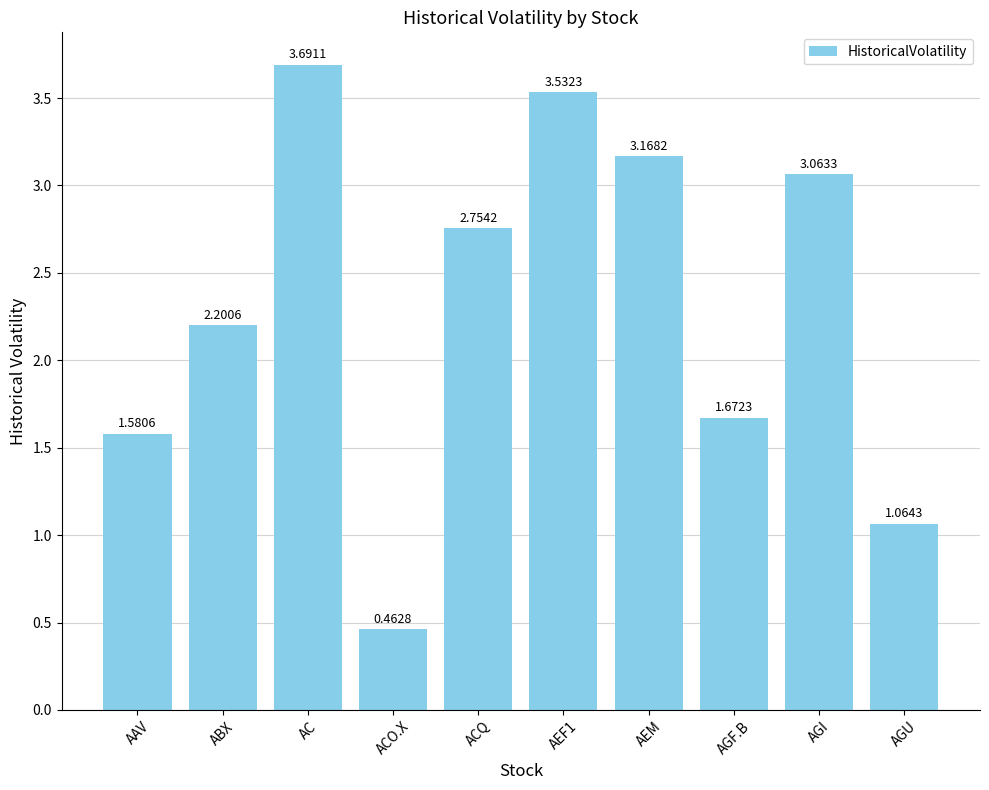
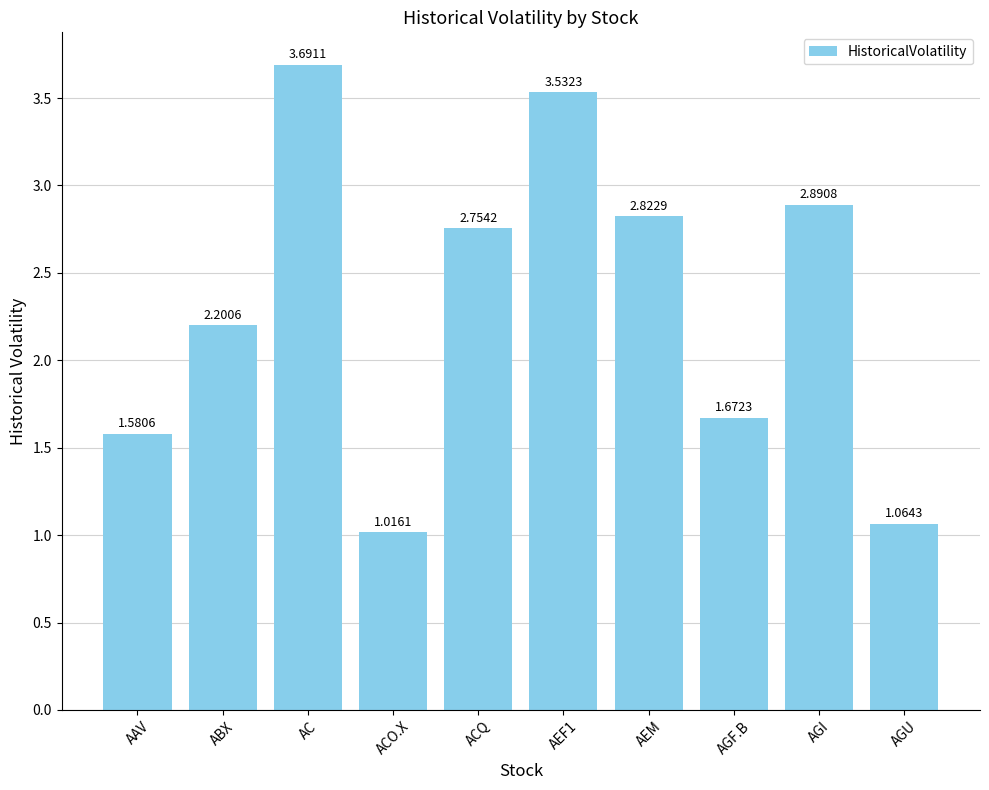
  {
    "AAV": 1.5806,
    "ABX": 2.2006,
    "AC": 3.6911,
-   "ACO.X": 0.4628,
+   "ACO.X": 1.0161,
    "ACQ": 2.7542,
    "AEF1": 3.5323,
-   "AEM": 3.1682,
+   "AEM": 2.8229,
    "AGF.B": 1.6723,
-   "AGI": 3.0633,
+   "AGI": 2.8908,
    "AGU": 1.0643
  }
